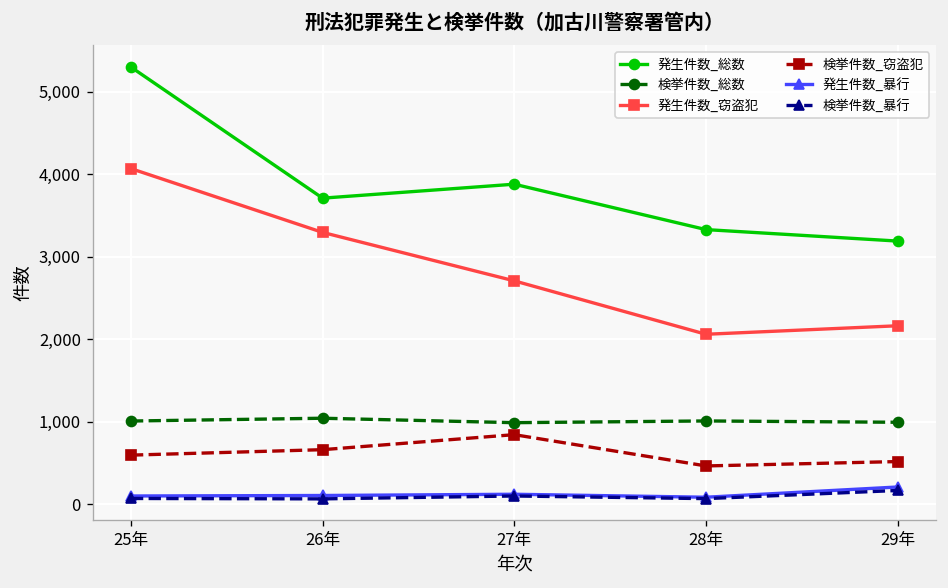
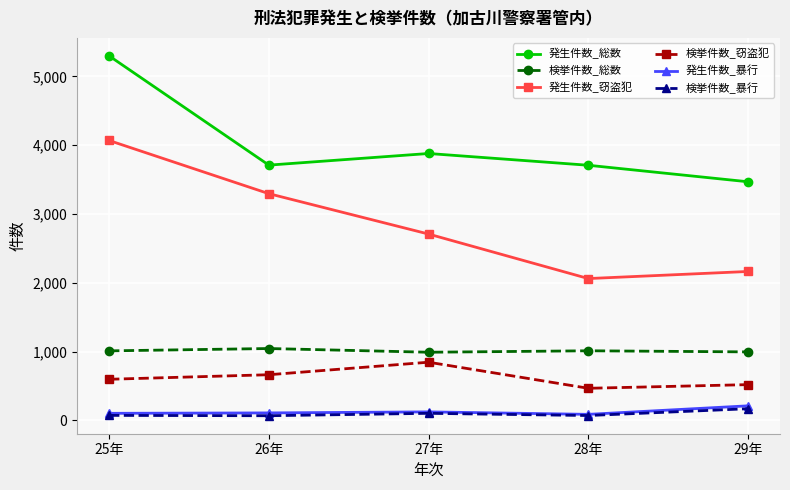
  {
    "発生件数_総数": {
      "25年": "5,300",
      "26年": "3,700",
      "27年": "3,900",
-     "28年": "3,300",
-     "29年": "3,200"
+     "28年": "3,700",
+     "29年": "3,500"
    },
    "検挙件数_総数": {
      "25年": "1,000",
      "26年": "1,000",
      "27年": "1,000",
      "28年": "1,000",
      "29年": "1,000"
    },
    "発生件数_窃盗犯": {
      "25年": "4,100",
      "26年": "3,300",
      "27年": "2,700",
      "28年": "2,100",
      "29年": "2,200"
    },
    "検挙件数_窃盗犯": {
      "25年": "600",
      "26年": "700",
      "27年": "800",
      "28年": "500",
      "29年": "500"
    },
    "発生件数_暴行": {
      "26年": "100",
      "29年": "200"
    },
    "検挙件数_暴行": {
      "26年": "100",
      "29年": "200"
    }
  }
